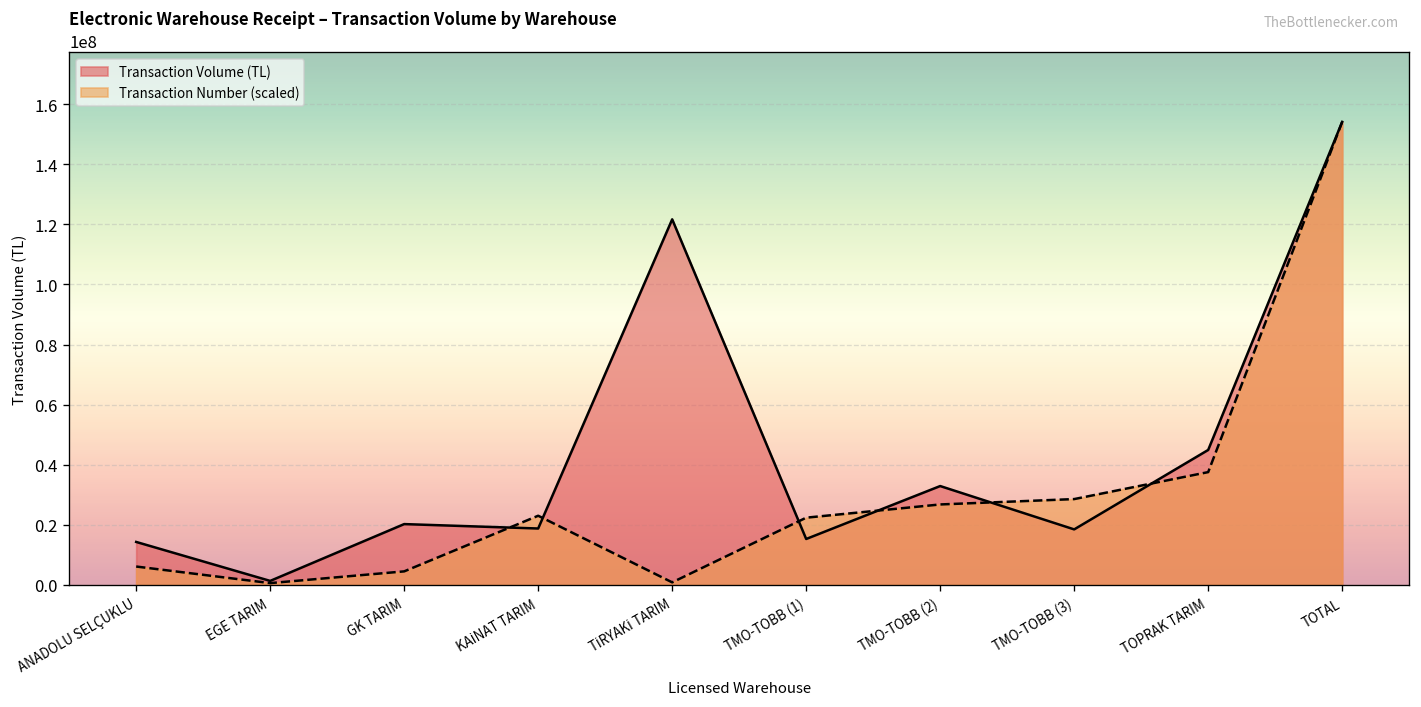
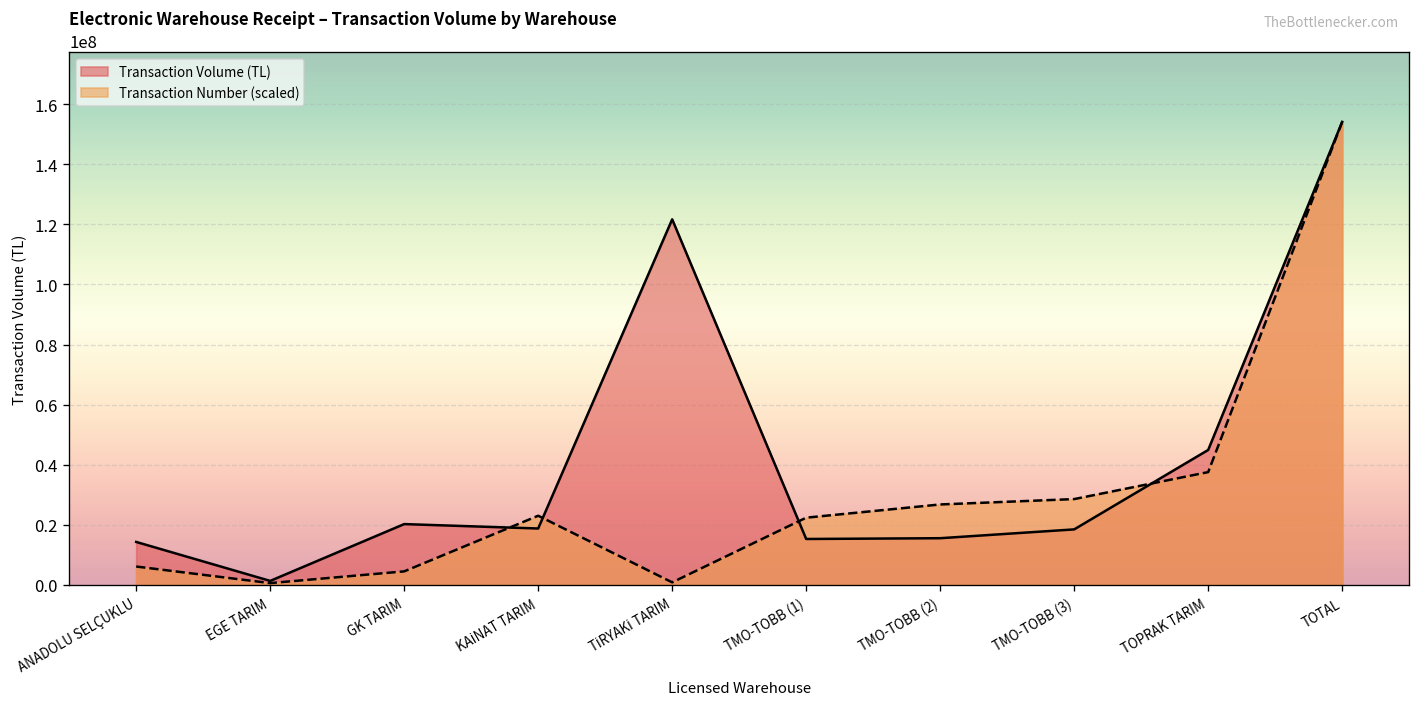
  {
    "Transaction Volume (TL)": {
      "ANADOLU SELÇUKLU": 14000000,
      "GK TARIM": 20000000,
      "KAİNAT TARIM": 19000000,
      "TİRYAKİ TARIM": 122000000,
      "TMO-TOBB (1)": 15000000,
-     "TMO-TOBB (2)": 33000000,
+     "TMO-TOBB (2)": 16000000,
      "TMO-TOBB (3)": 18000000,
      "TOPRAK TARIM": 45000000
    },
    "Transaction Number (scaled)": {
      "ANADOLU SELÇUKLU": 6000000,
      "GK TARIM": 5000000,
      "KAİNAT TARIM": 23000000,
      "TİRYAKİ TARIM": 1000000,
      "TMO-TOBB (1)": 22000000,
      "TMO-TOBB (2)": 27000000,
      "TMO-TOBB (3)": 29000000,
      "TOPRAK TARIM": 38000000
    }
  }
